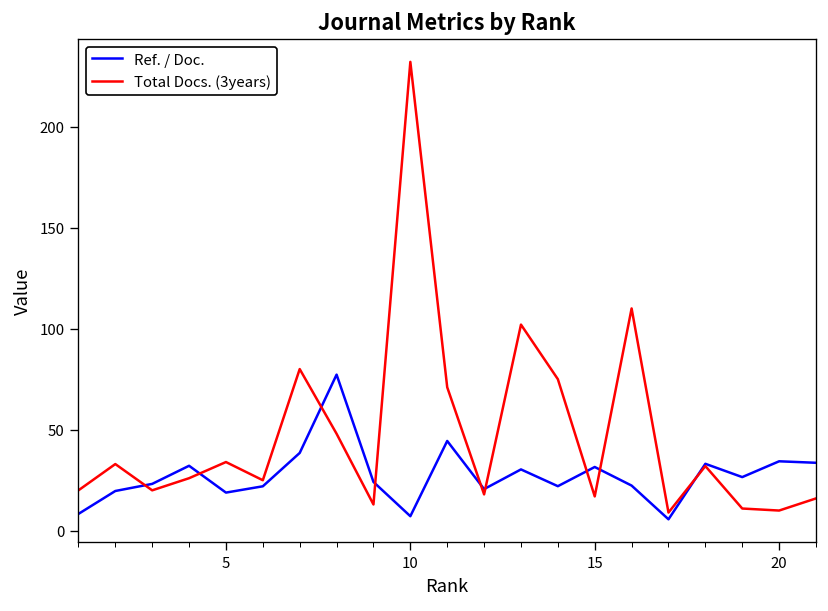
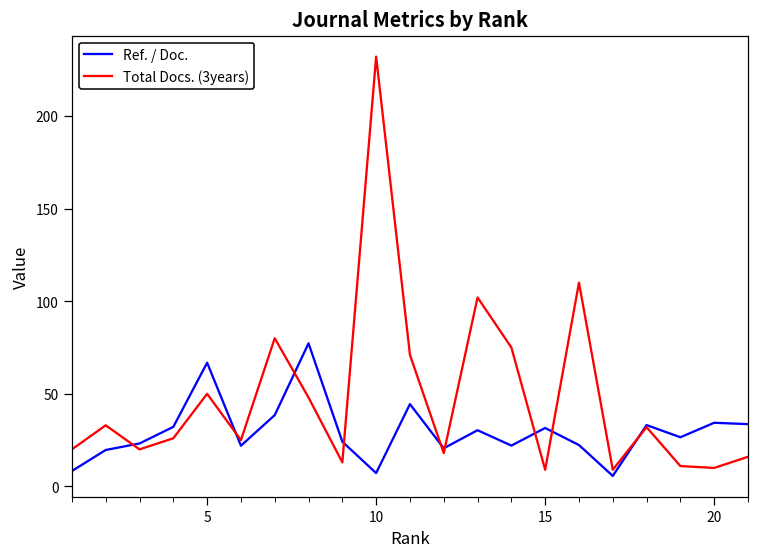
  {
    "Ref. / Doc.": {
-     "5": 19,
+     "5": 67,
      "10": 7,
      "15": 32,
      "20": 34
    },
    "Total Docs. (3years)": {
-     "5": 34,
+     "5": 50,
      "10": 232,
-     "15": 17,
+     "15": 9,
      "20": 10
    }
  }
